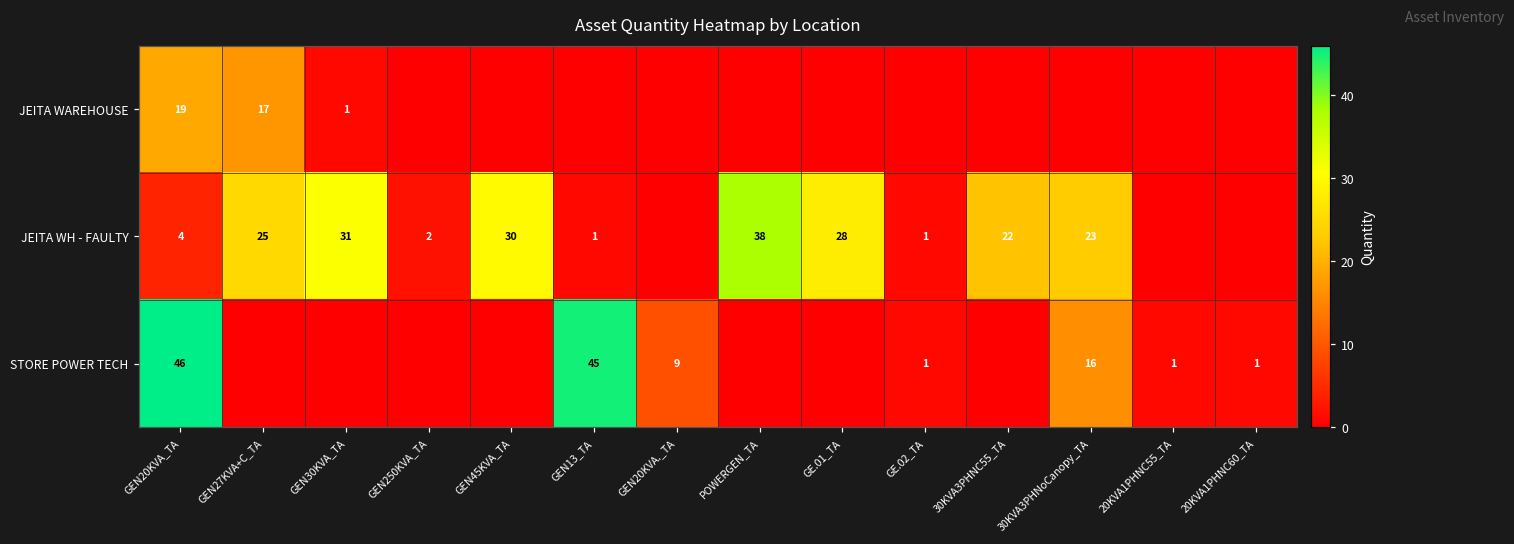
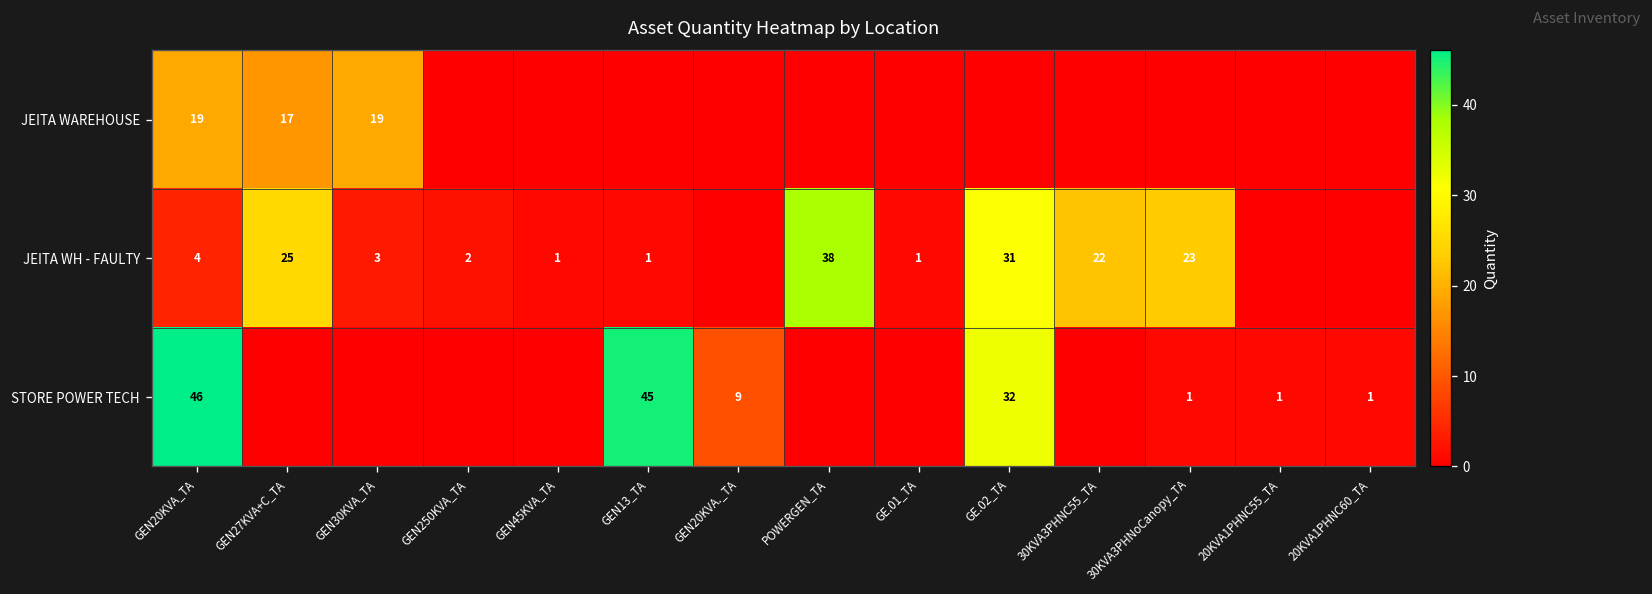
  {
    "JEITA WAREHOUSE": {
      "GEN20KVA_TA": 19,
      "GEN27KVA+C_TA": 17,
-     "GEN30KVA_TA": 1
+     "GEN30KVA_TA": 19
    },
    "JEITA WH - FAULTY": {
      "GEN20KVA_TA": 4,
      "GEN27KVA+C_TA": 25,
-     "GEN30KVA_TA": 31,
+     "GEN30KVA_TA": 3,
      "GEN250KVA_TA": 2,
-     "GEN45KVA_TA": 30,
+     "GEN45KVA_TA": 1,
      "GEN13_TA": 1,
      "POWERGEN_TA": 38,
-     "GE.01_TA": 28,
-     "GE.02_TA": 1,
+     "GE.01_TA": 1,
+     "GE.02_TA": 31,
      "30KVA3PHNC55_TA": 22,
      "30KVA3PHNoCanopy_TA": 23
    },
    "STORE POWER TECH": {
      "GEN20KVA_TA": 46,
      "GEN13_TA": 45,
      "GEN20KVA._TA": 9,
-     "GE.02_TA": 1,
-     "30KVA3PHNoCanopy_TA": 16,
+     "GE.02_TA": 32,
+     "30KVA3PHNoCanopy_TA": 1,
      "20KVA1PHNC55_TA": 1,
      "20KVA1PHNC60_TA": 1
    }
  }
